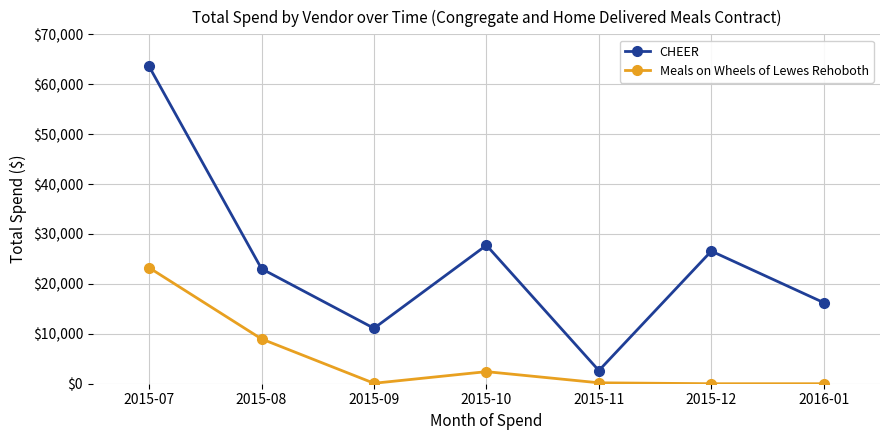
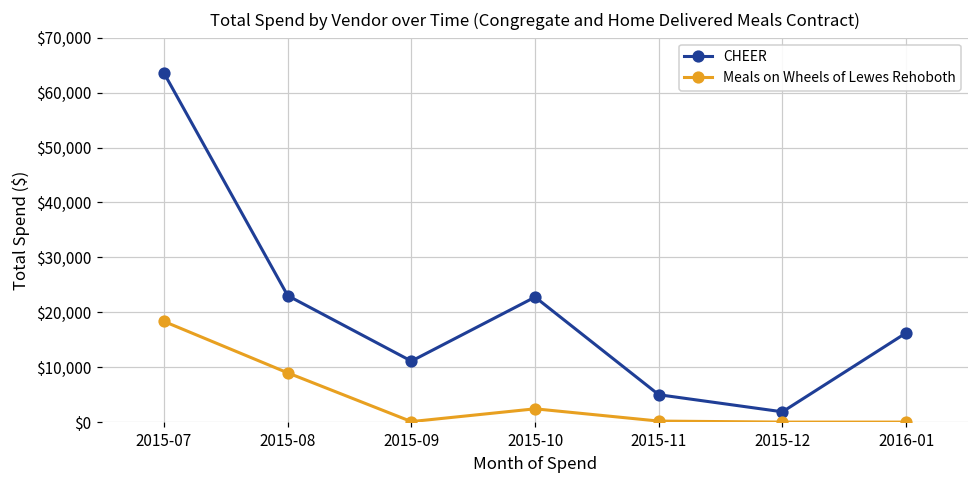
  {
    "CHEER": {
      "2015-07": "$64,000",
      "2015-08": "$23,000",
      "2015-09": "$11,000",
-     "2015-10": "$28,000",
-     "2015-11": "$3,000",
-     "2015-12": "$27,000",
+     "2015-10": "$23,000",
+     "2015-11": "$5,000",
+     "2015-12": "$2,000",
      "2016-01": "$16,000"
    },
    "Meals on Wheels of Lewes Rehoboth": {
-     "2015-07": "$23,000",
+     "2015-07": "$18,000",
      "2015-08": "$9,000",
      "2015-09": "$0",
      "2015-10": "$2,000",
      "2015-11": "$0",
      "2015-12": "$0",
      "2016-01": "$0"
    }
  }
